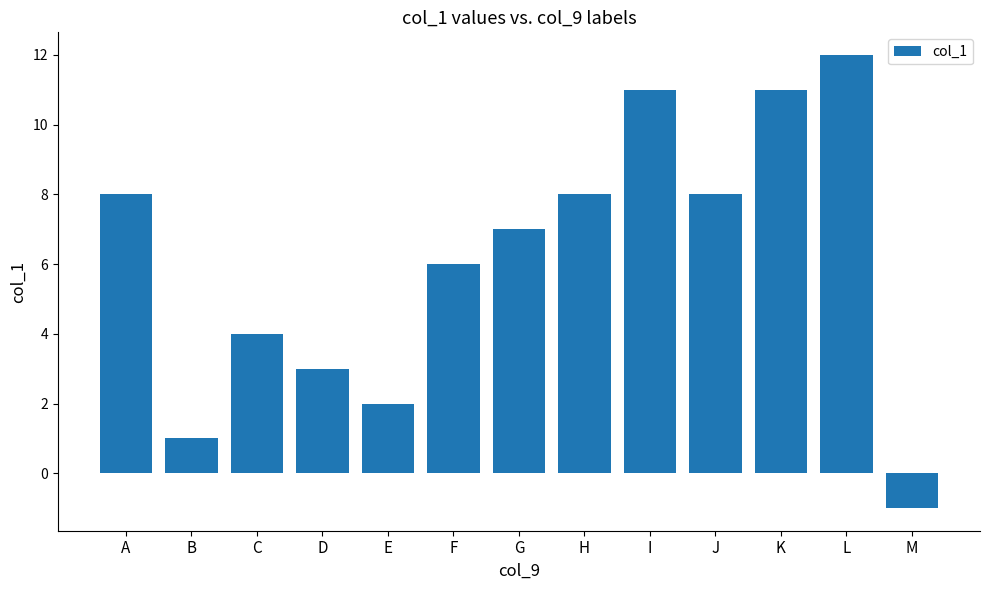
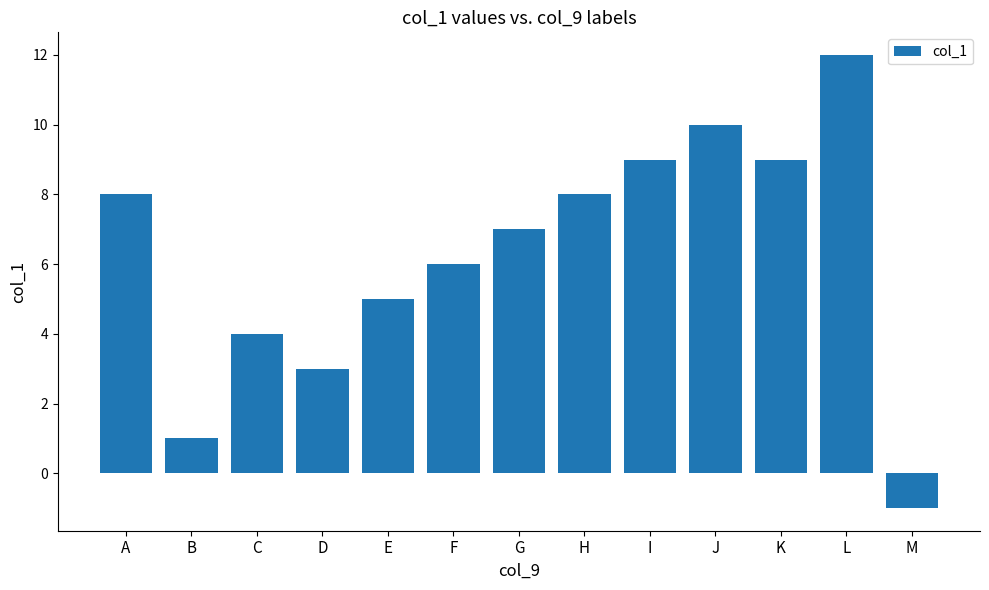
  {
    "A": 8,
    "B": 1,
    "C": 4,
    "D": 3,
-   "E": 2,
+   "E": 5,
    "F": 6,
    "G": 7,
    "H": 8,
-   "I": 11,
-   "J": 8,
-   "K": 11,
+   "I": 9,
+   "J": 10,
+   "K": 9,
    "L": 12,
    "M": -1
  }
